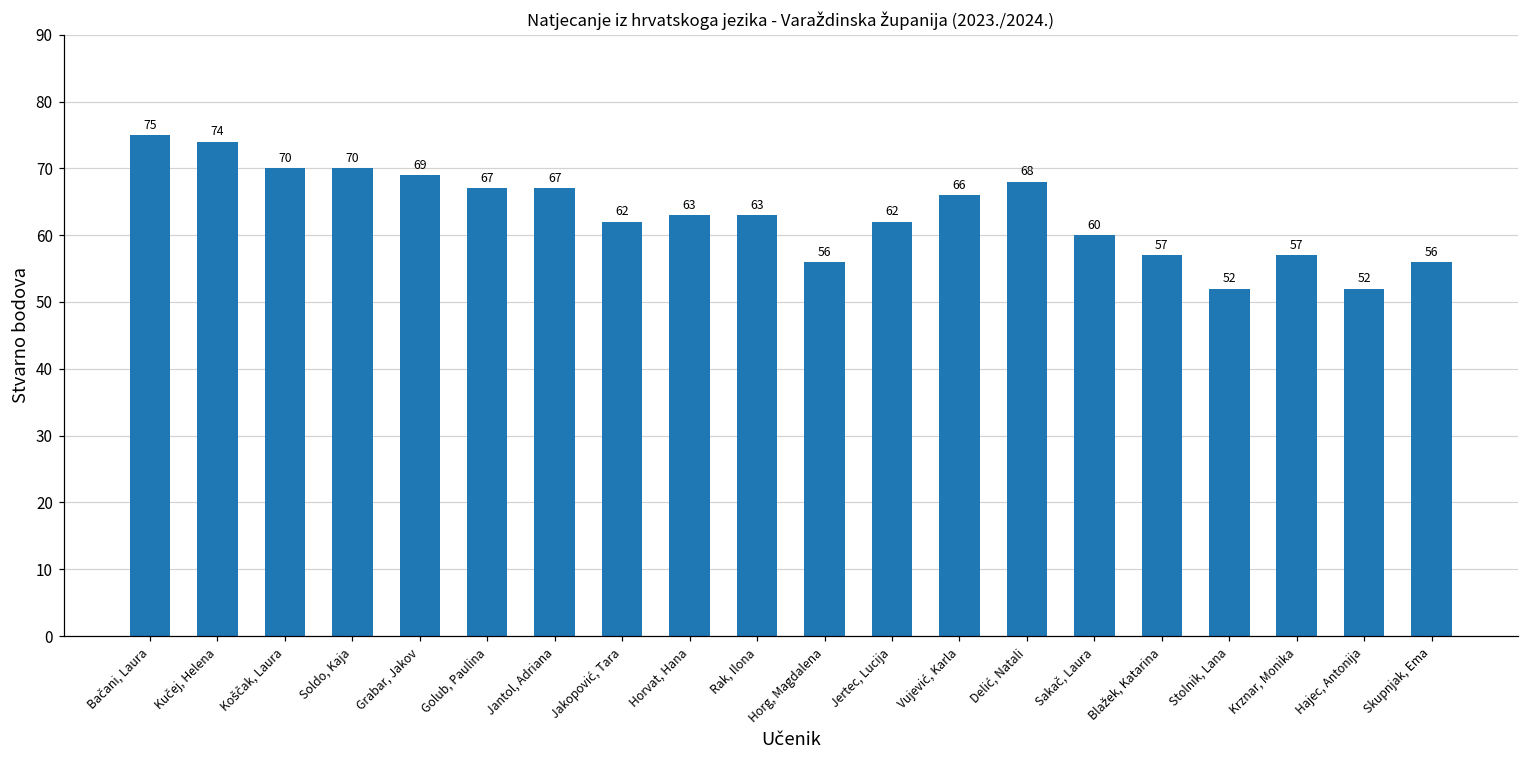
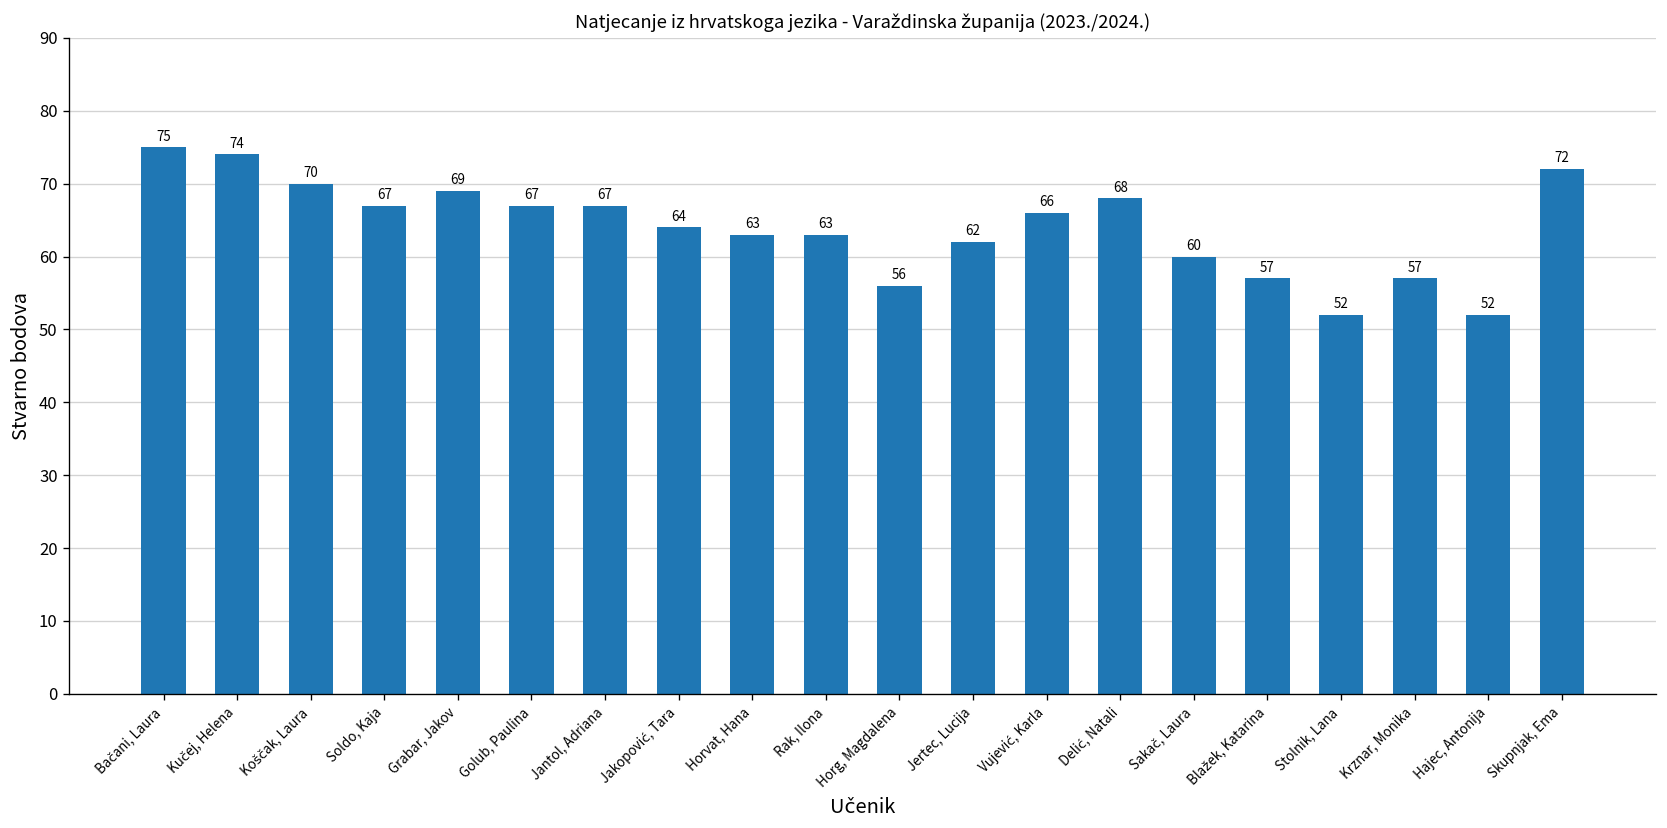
  {
    "Bačani, Laura": 75,
    "Kučej, Helena": 74,
    "Koščak, Laura": 70,
-   "Soldo, Kaja": 70,
+   "Soldo, Kaja": 67,
    "Grabar, Jakov": 69,
    "Golub, Paulina": 67,
    "Jantol, Adriana": 67,
-   "Jakopović, Tara": 62,
+   "Jakopović, Tara": 64,
    "Horvat, Hana": 63,
    "Rak, Ilona": 63,
    "Horg, Magdalena": 56,
    "Jertec, Lucija": 62,
    "Vujević, Karla": 66,
    "Delić, Natali": 68,
    "Sakač, Laura": 60,
    "Blažek, Katarina": 57,
    "Stolnik, Lana": 52,
    "Krznar, Monika": 57,
    "Hajec, Antonija": 52,
-   "Skupnjak, Ema": 56
+   "Skupnjak, Ema": 72
  }
